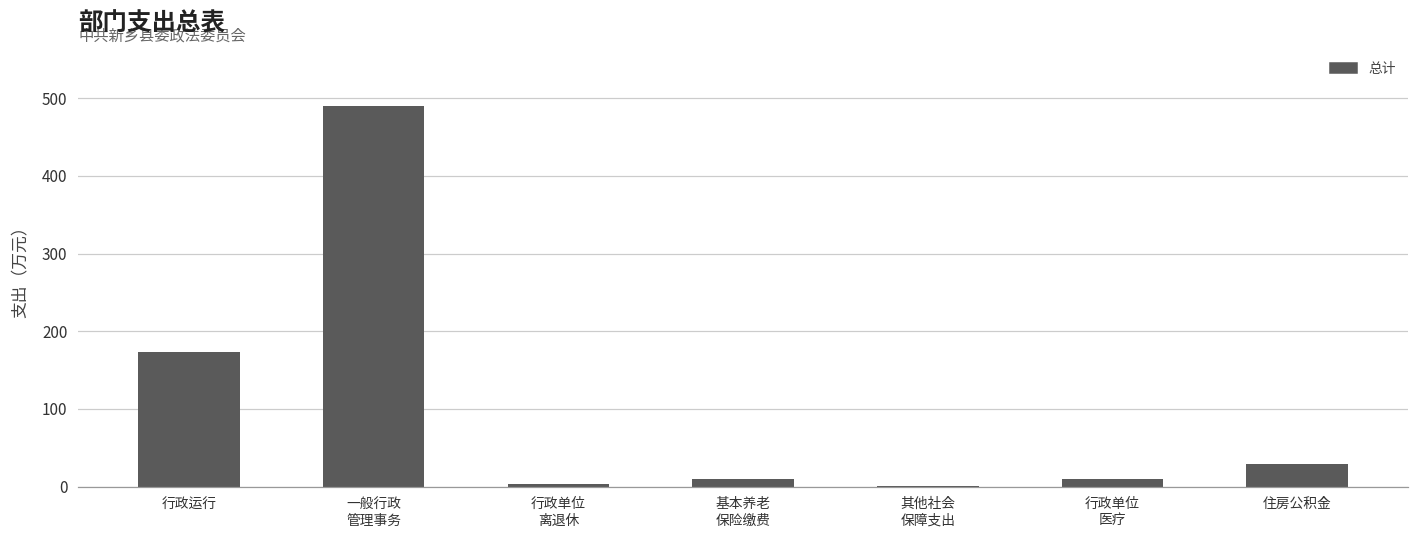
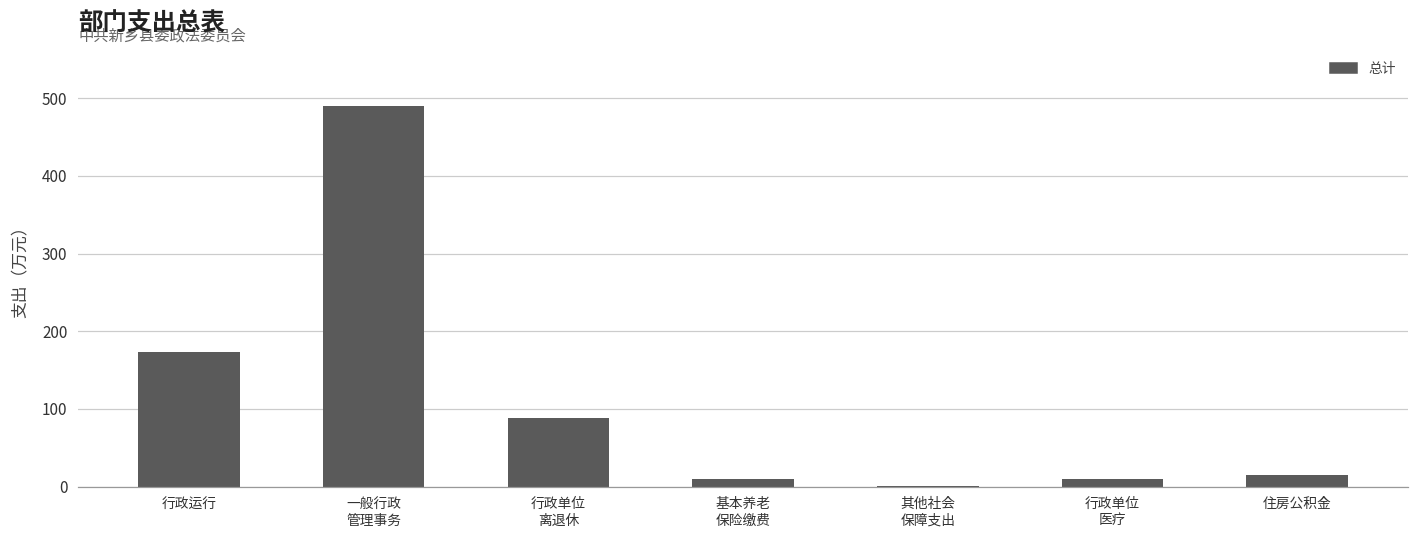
  {
    "行政运行": 170,
    "一般行政 管理事务": 490,
-   "行政单位 离退休": 0,
+   "行政单位 离退休": 90,
    "基本养老 保险缴费": 10,
    "行政单位 医疗": 10,
-   "住房公积金": 30
+   "住房公积金": 10
  }
